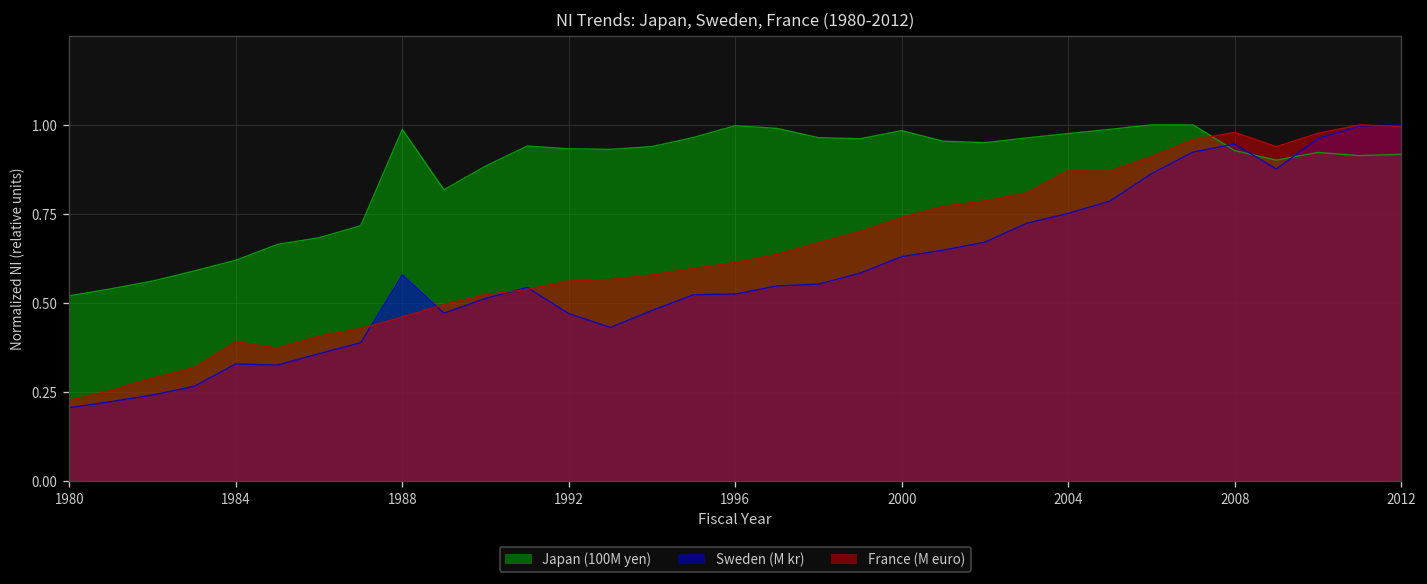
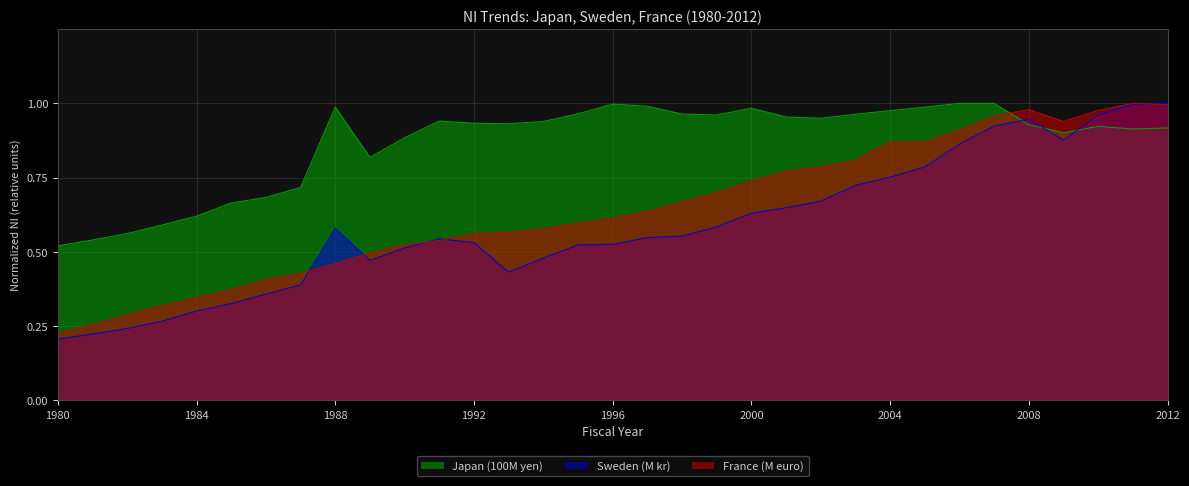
  {
    "Japan (100M yen)": {
      "1980": 0.52,
      "1984": 0.62,
      "1988": 0.99,
      "1992": 0.93,
      "1996": 1.00,
      "2000": 0.98,
      "2004": 0.98,
      "2008": 0.93,
      "2012": 0.92
    },
    "Sweden (M kr)": {
      "1980": 0.21,
-     "1984": 0.33,
+     "1984": 0.30,
      "1988": 0.58,
-     "1992": 0.47,
+     "1992": 0.53,
      "1996": 0.52,
      "2000": 0.63,
      "2004": 0.75,
      "2008": 0.95
    },
    "France (M euro)": {
      "1980": 0.23,
-     "1984": 0.39,
+     "1984": 0.35,
      "1988": 0.46,
      "1992": 0.56,
      "1996": 0.61,
      "2000": 0.74,
      "2004": 0.87,
      "2008": 0.98
    }
  }
